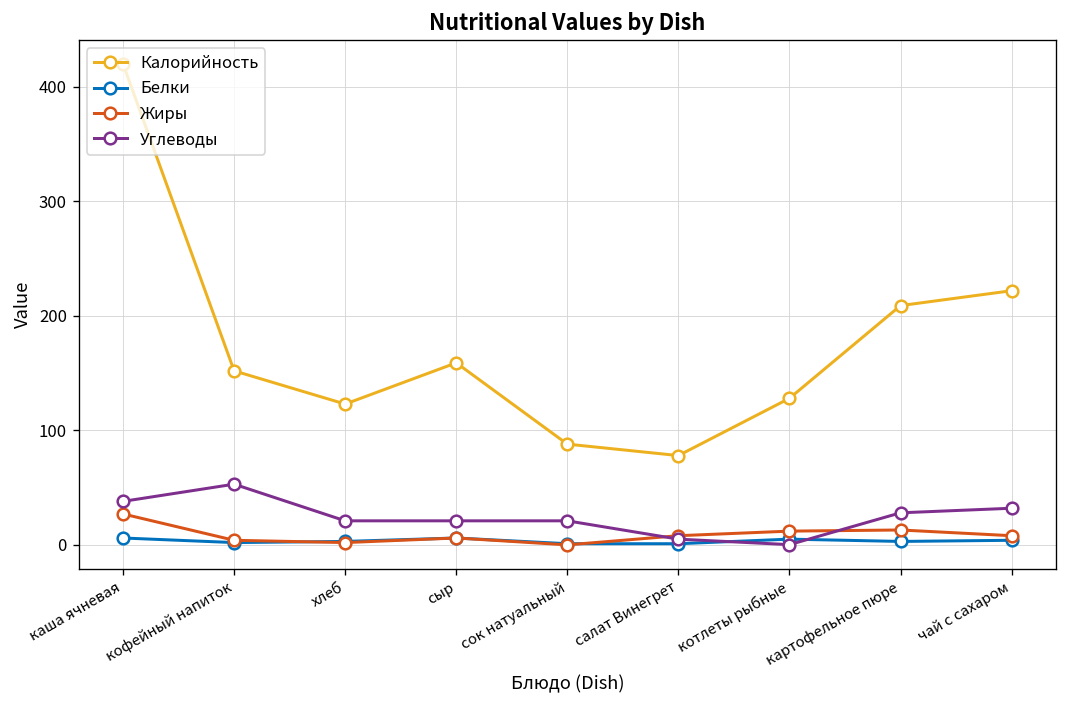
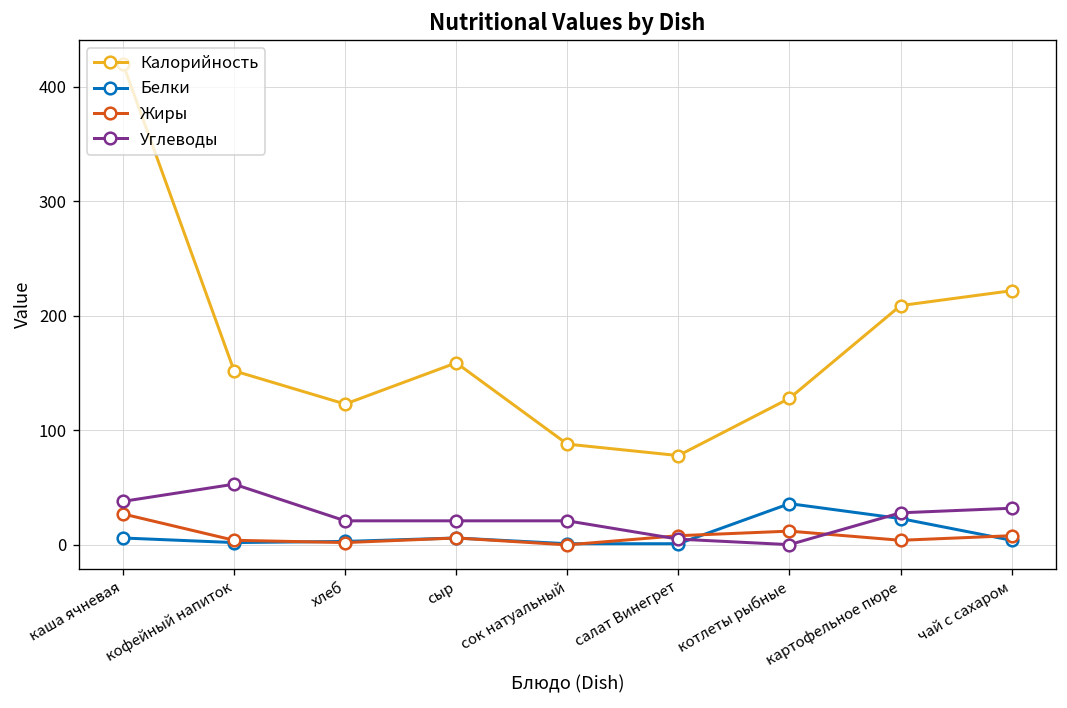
  {
    "Калорийность": {
      "кофейный напиток": 150,
      "хлеб": 120,
      "сыр": 160,
      "сок натуальный": 90,
      "салат Винегрет": 80,
      "котлеты рыбные": 130,
      "картофельное пюре": 210,
      "чай с сахаром": 220
    },
    "Белки": {
      "каша ячневая": 10,
      "салат Винегрет": 0,
-     "котлеты рыбные": 10,
-     "картофельное пюре": 0,
+     "котлеты рыбные": 40,
+     "картофельное пюре": 20,
      "чай с сахаром": 0
    },
    "Жиры": {
      "каша ячневая": 30,
      "салат Винегрет": 10,
      "котлеты рыбные": 10,
-     "картофельное пюре": 10,
+     "картофельное пюре": 0,
      "чай с сахаром": 10
    },
    "Углеводы": {
      "каша ячневая": 40,
      "кофейный напиток": 50,
      "хлеб": 20,
      "сыр": 20,
      "сок натуальный": 20,
      "салат Винегрет": 10,
      "котлеты рыбные": 0,
      "картофельное пюре": 30,
      "чай с сахаром": 30
    }
  }
